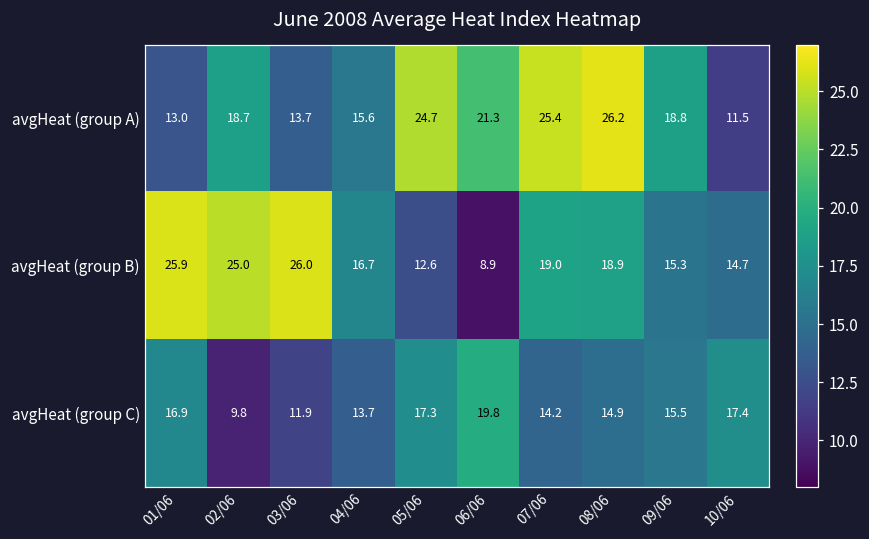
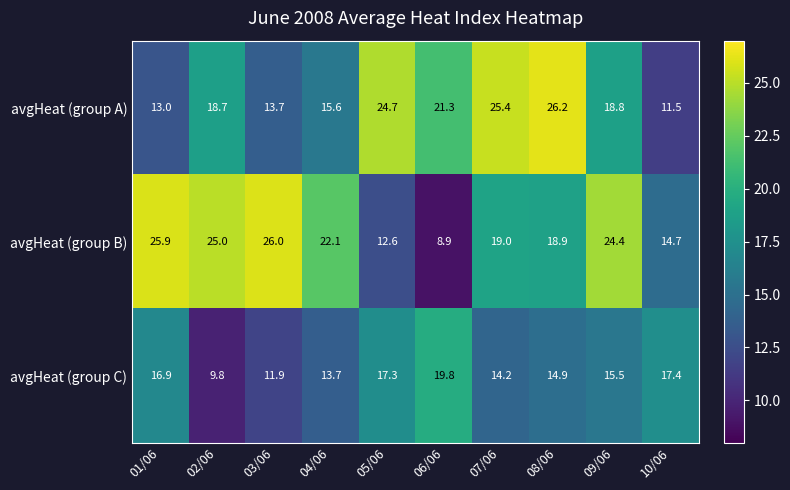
  {
    "avgHeat (group A)": {
      "01/06": 13.0,
      "02/06": 18.7,
      "03/06": 13.7,
      "04/06": 15.6,
      "05/06": 24.7,
      "06/06": 21.3,
      "07/06": 25.4,
      "08/06": 26.2,
      "09/06": 18.8,
      "10/06": 11.5
    },
    "avgHeat (group B)": {
      "01/06": 25.9,
      "02/06": 25.0,
      "03/06": 26.0,
-     "04/06": 16.7,
+     "04/06": 22.1,
      "05/06": 12.6,
      "06/06": 8.9,
      "07/06": 19.0,
      "08/06": 18.9,
-     "09/06": 15.3,
+     "09/06": 24.4,
      "10/06": 14.7
    },
    "avgHeat (group C)": {
      "01/06": 16.9,
      "02/06": 9.8,
      "03/06": 11.9,
      "04/06": 13.7,
      "05/06": 17.3,
      "06/06": 19.8,
      "07/06": 14.2,
      "08/06": 14.9,
      "09/06": 15.5,
      "10/06": 17.4
    }
  }
